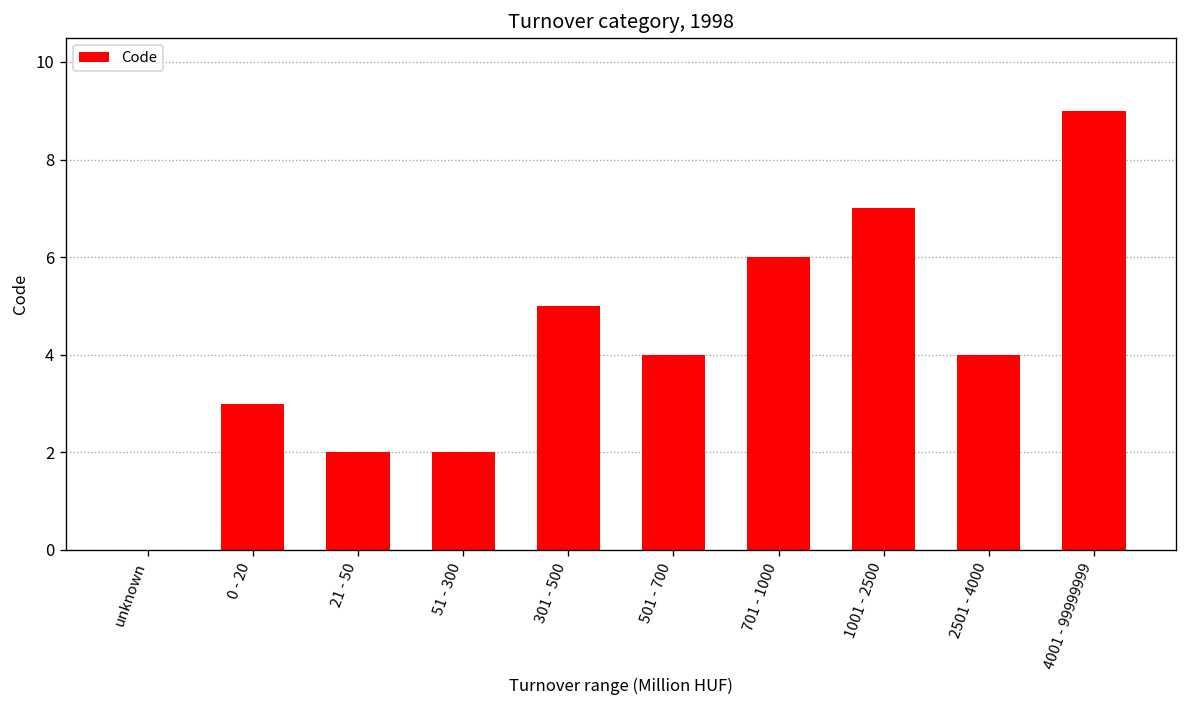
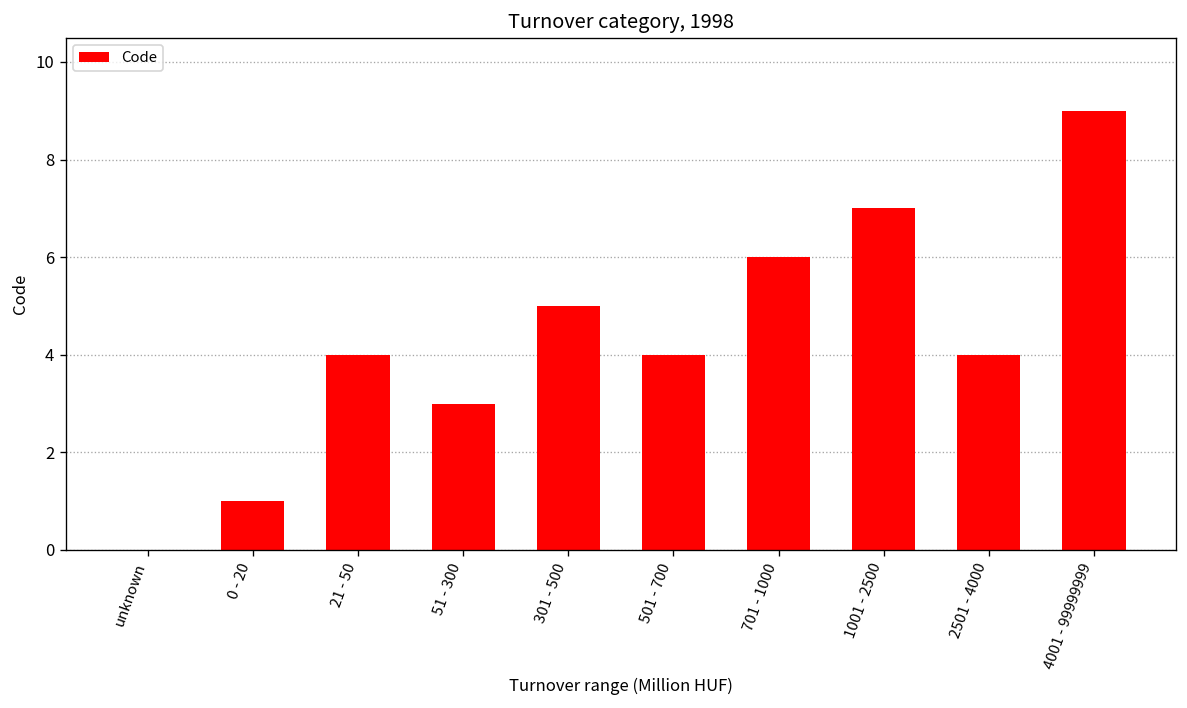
  {
    "unknown": 0,
-   "0 - 20": 3,
-   "21 - 50": 2,
-   "51 - 300": 2,
+   "0 - 20": 1,
+   "21 - 50": 4,
+   "51 - 300": 3,
    "301 - 500": 5,
    "501 - 700": 4,
    "701 - 1000": 6,
    "1001 - 2500": 7,
    "2501 - 4000": 4,
    "4001 - 99999999": 9
  }
